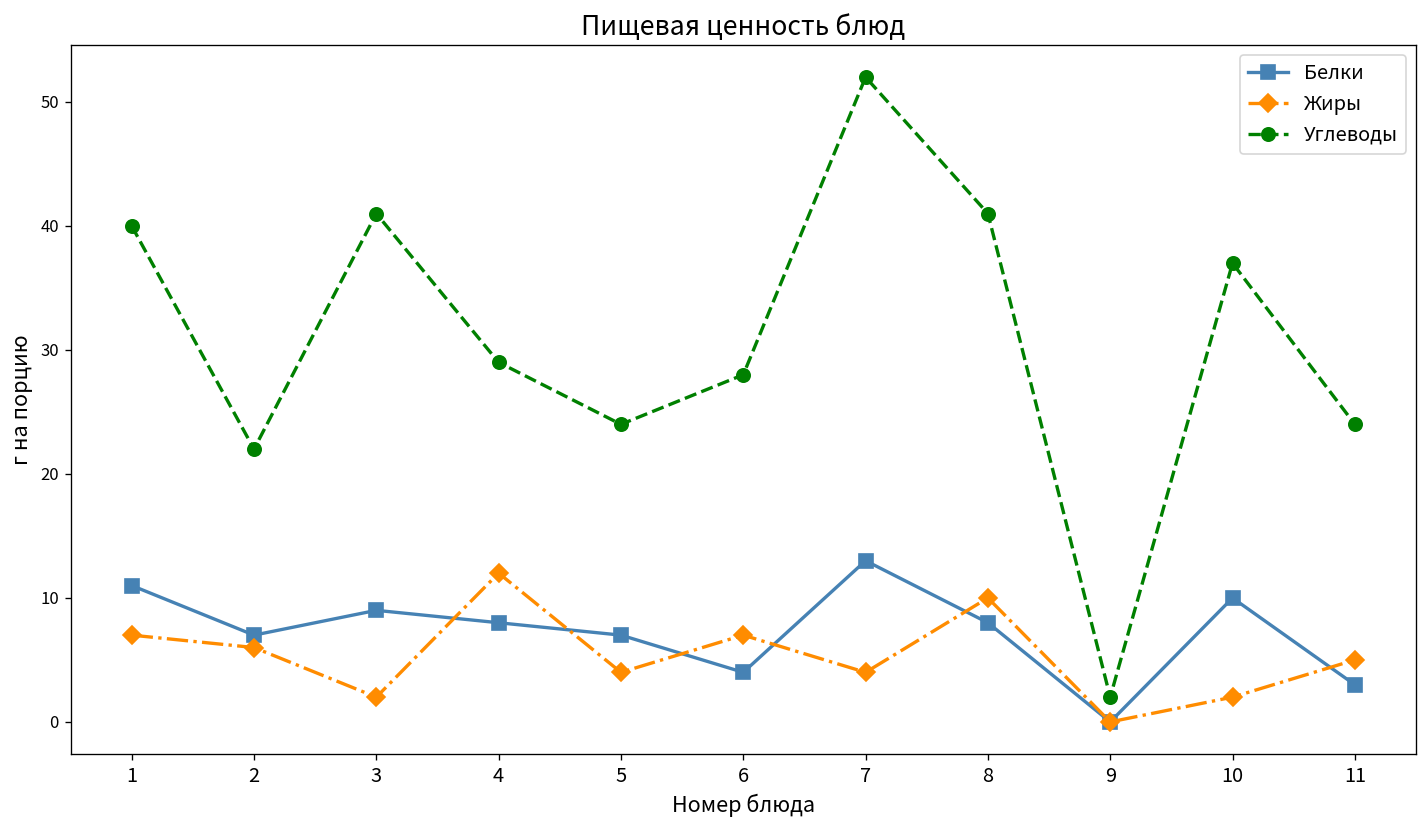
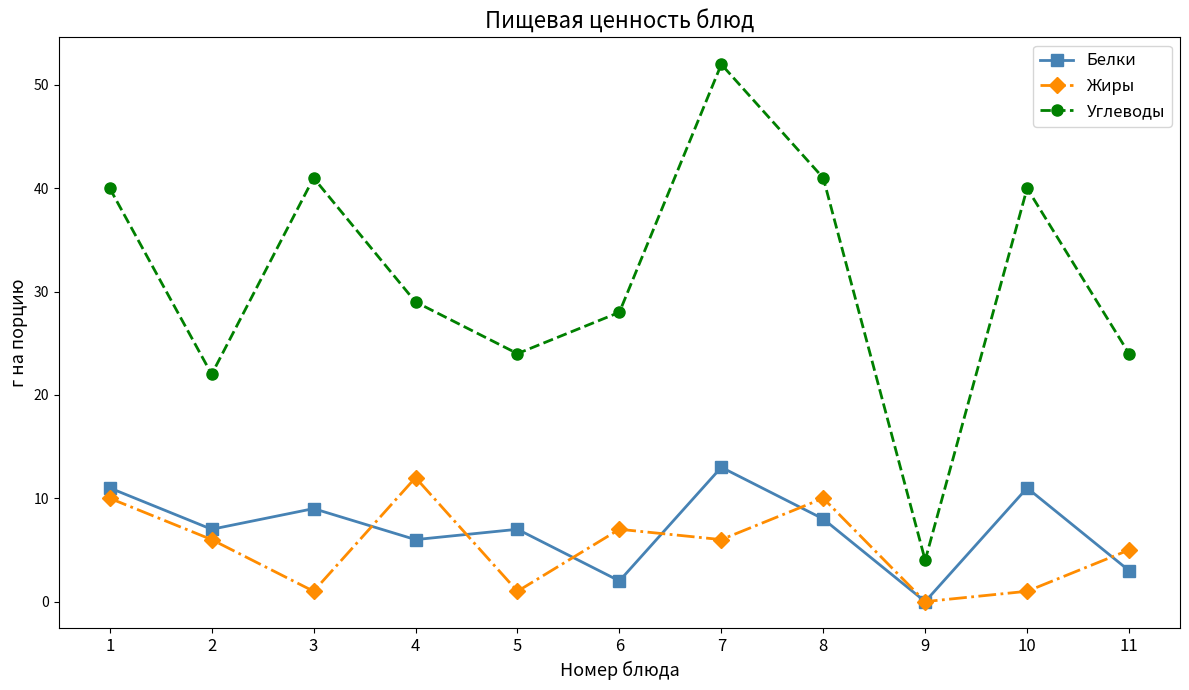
  {
    "Белки": {
      "1": 11,
      "2": 7,
      "3": 9,
-     "4": 8,
+     "4": 6,
      "5": 7,
-     "6": 4,
+     "6": 2,
      "7": 13,
      "8": 8,
-     "10": 10,
+     "10": 11,
      "11": 3
    },
    "Жиры": {
-     "1": 7,
+     "1": 10,
      "2": 6,
-     "3": 2,
+     "3": 1,
      "4": 12,
-     "5": 4,
+     "5": 1,
      "6": 7,
-     "7": 4,
+     "7": 6,
      "8": 10,
-     "10": 2,
+     "10": 1,
      "11": 5
    },
    "Углеводы": {
      "1": 40,
      "2": 22,
      "3": 41,
      "4": 29,
      "5": 24,
      "6": 28,
      "7": 52,
      "8": 41,
-     "9": 2,
-     "10": 37,
+     "9": 4,
+     "10": 40,
      "11": 24
    }
  }
